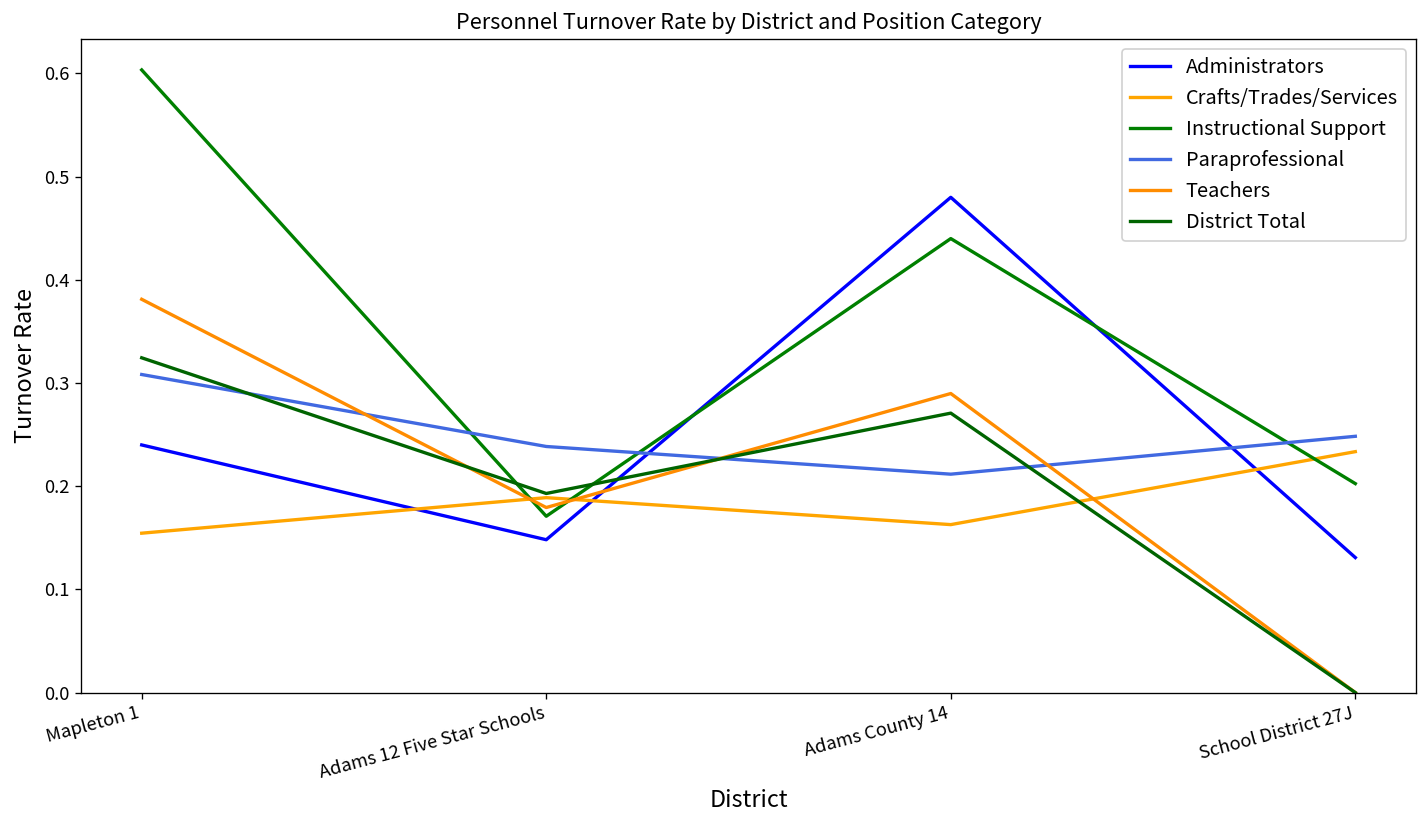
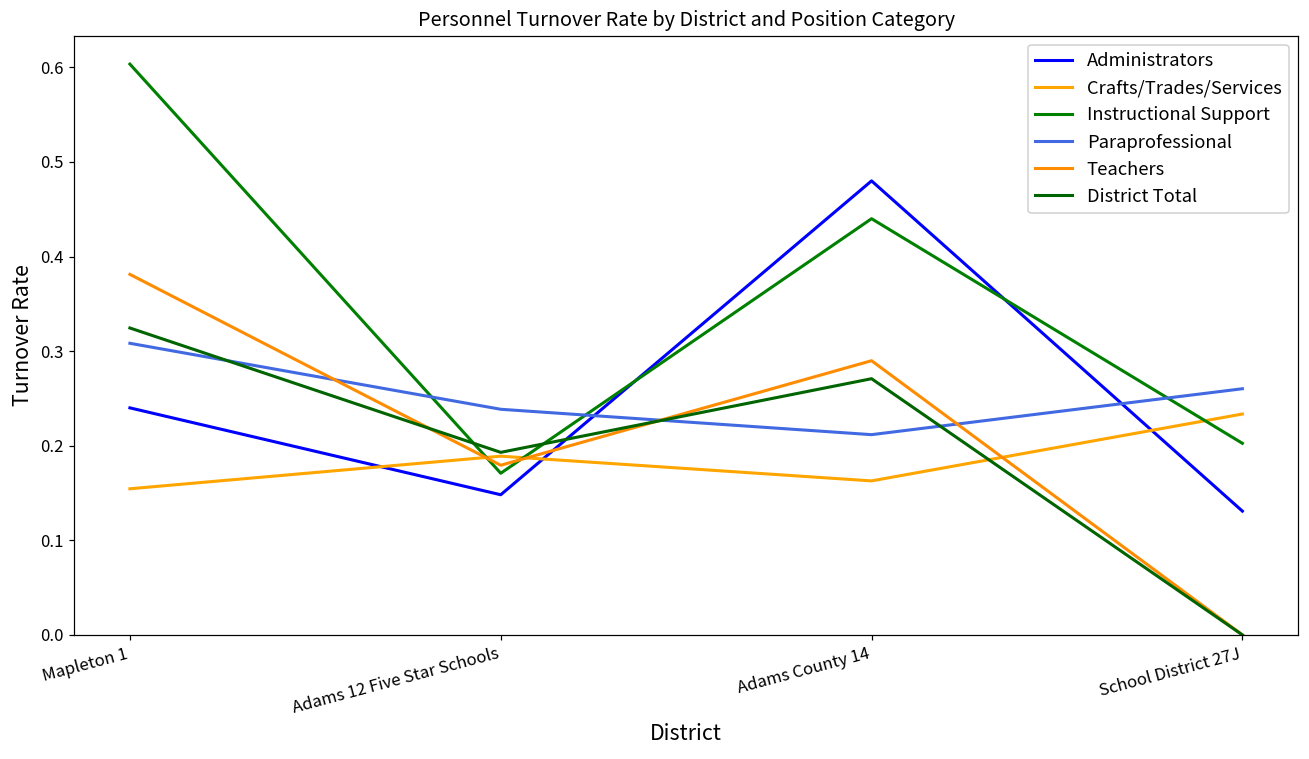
  {
    "Administrators": {
      "Mapleton 1": 0.24,
      "Adams 12 Five Star Schools": 0.15,
      "Adams County 14": 0.48,
      "School District 27J": 0.13
    },
    "Paraprofessional": {
      "Mapleton 1": 0.31,
      "Adams 12 Five Star Schools": 0.24,
      "Adams County 14": 0.21,
-     "School District 27J": 0.25
+     "School District 27J": 0.26
    }
  }
